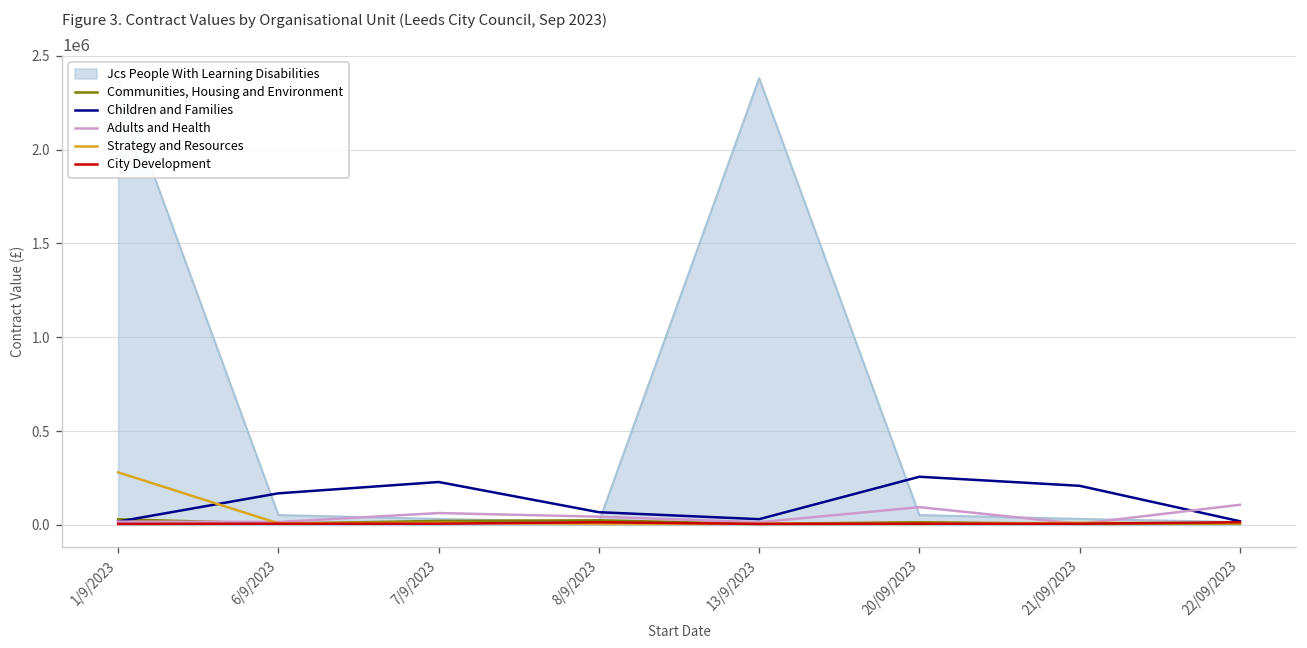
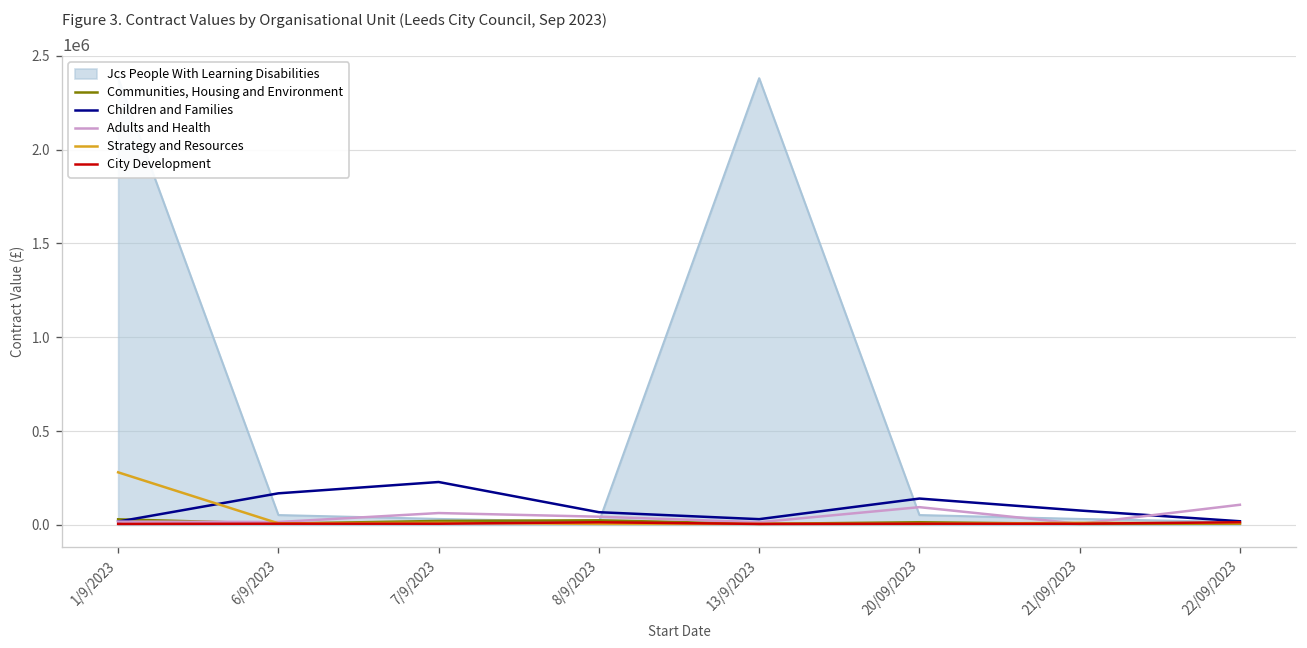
  {
    "Children and Families": {
      "6/9/2023": 170000,
      "7/9/2023": 230000,
      "8/9/2023": 70000,
      "13/9/2023": 30000,
-     "20/09/2023": 260000,
-     "21/09/2023": 210000
+     "20/09/2023": 140000,
+     "21/09/2023": 80000
    },
    "Strategy and Resources": {
      "1/9/2023": 280000
    }
  }
